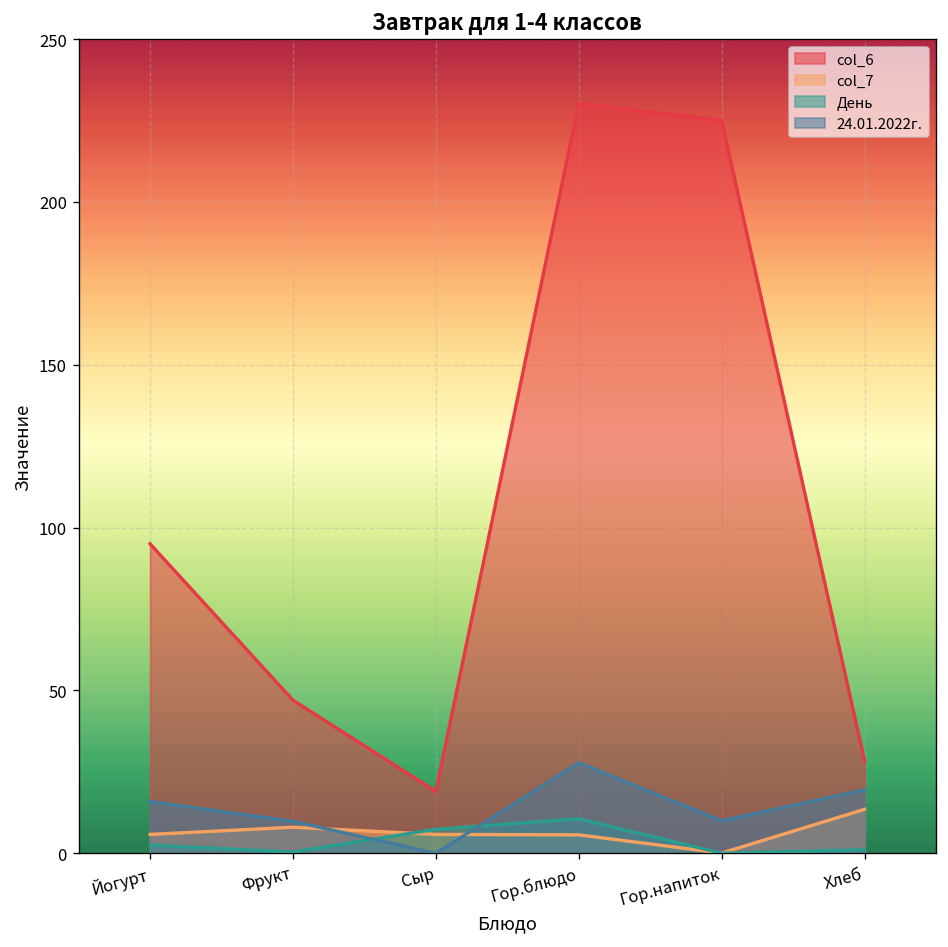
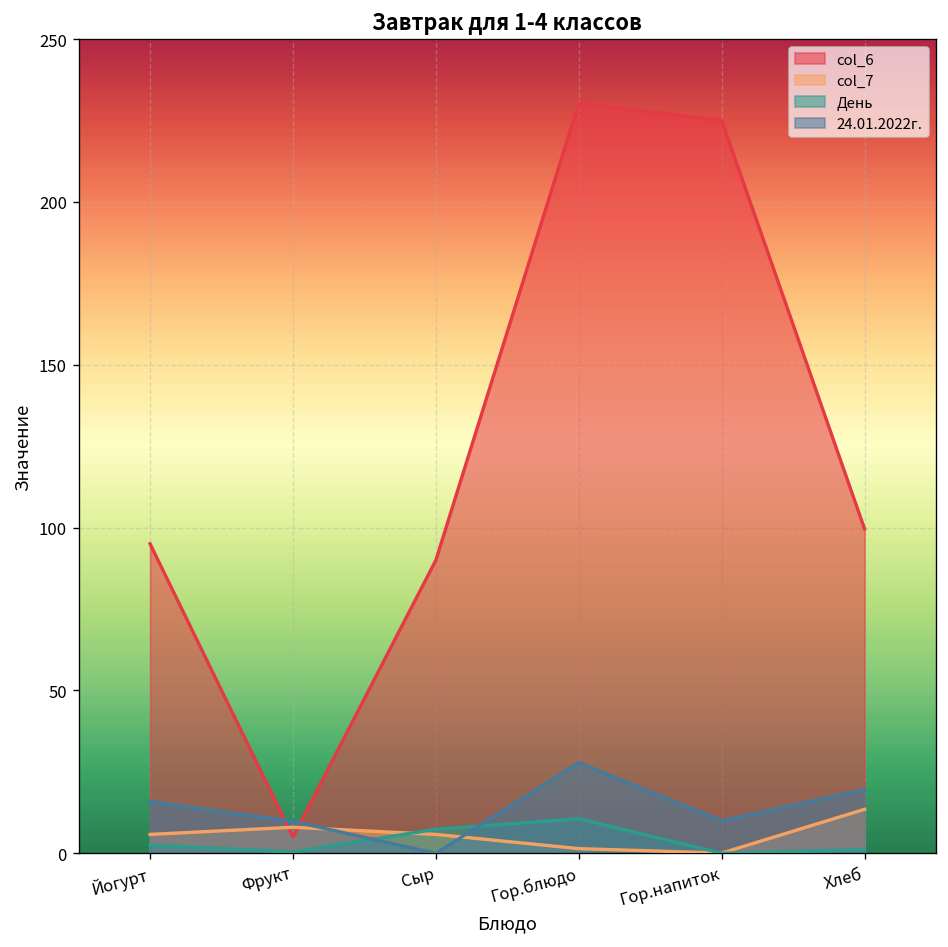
  {
    "col_6": {
      "Йогурт": 95,
-     "Фрукт": 47,
-     "Сыр": 19,
+     "Фрукт": 5,
+     "Сыр": 90,
      "Гор.блюдо": 230,
      "Гор.напиток": 225,
-     "Хлеб": 28
+     "Хлеб": 100
    },
    "col_7": {
      "Йогурт": 6,
      "Фрукт": 8,
      "Сыр": 6,
-     "Гор.блюдо": 6,
+     "Гор.блюдо": 1,
      "Хлеб": 14
    }
  }
